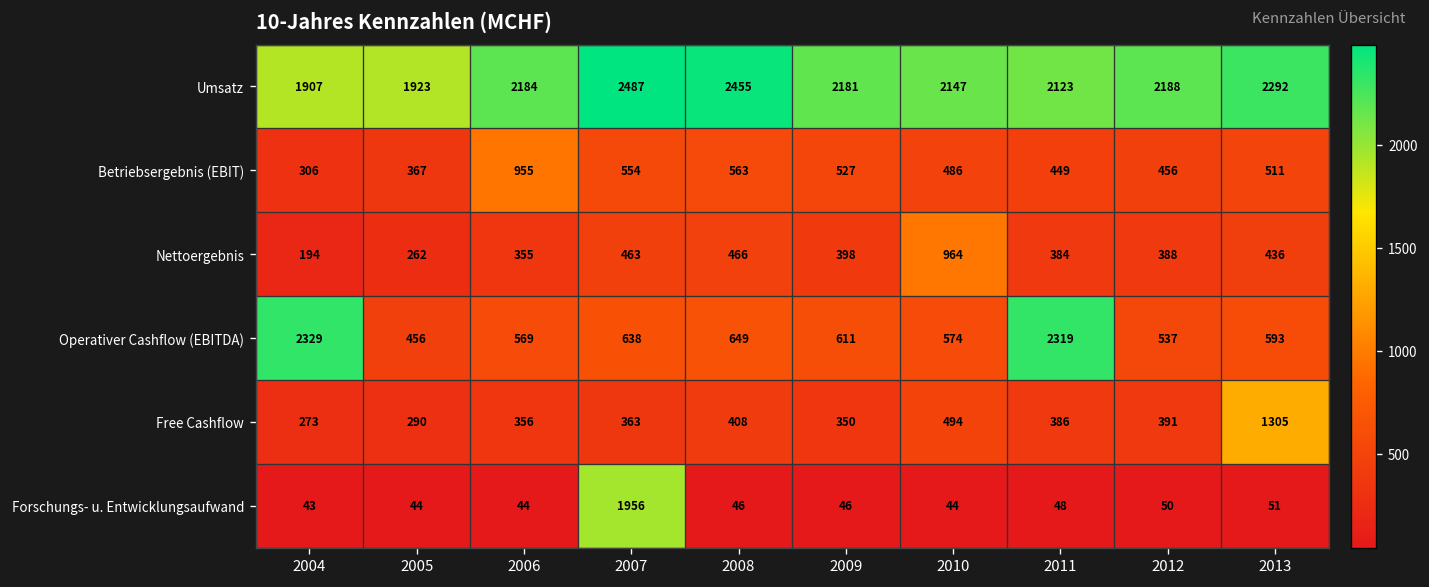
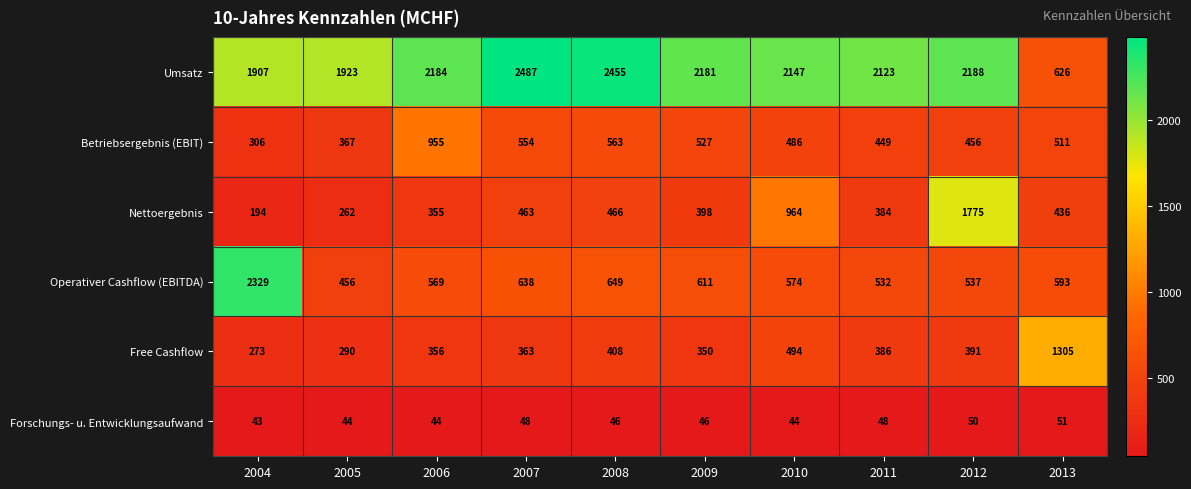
  {
    "Umsatz": {
      "2004": 1907,
      "2005": 1923,
      "2006": 2184,
      "2007": 2487,
      "2008": 2455,
      "2009": 2181,
      "2010": 2147,
      "2011": 2123,
      "2012": 2188,
-     "2013": 2292
+     "2013": 626
    },
    "Betriebsergebnis (EBIT)": {
      "2004": 306,
      "2005": 367,
      "2006": 955,
      "2007": 554,
      "2008": 563,
      "2009": 527,
      "2010": 486,
      "2011": 449,
      "2012": 456,
      "2013": 511
    },
    "Nettoergebnis": {
      "2004": 194,
      "2005": 262,
      "2006": 355,
      "2007": 463,
      "2008": 466,
      "2009": 398,
      "2010": 964,
      "2011": 384,
-     "2012": 388,
+     "2012": 1775,
      "2013": 436
    },
    "Operativer Cashflow (EBITDA)": {
      "2004": 2329,
      "2005": 456,
      "2006": 569,
      "2007": 638,
      "2008": 649,
      "2009": 611,
      "2010": 574,
-     "2011": 2319,
+     "2011": 532,
      "2012": 537,
      "2013": 593
    },
    "Free Cashflow": {
      "2004": 273,
      "2005": 290,
      "2006": 356,
      "2007": 363,
      "2008": 408,
      "2009": 350,
      "2010": 494,
      "2011": 386,
      "2012": 391,
      "2013": 1305
    },
    "Forschungs- u. Entwicklungsaufwand": {
      "2004": 43,
      "2005": 44,
      "2006": 44,
-     "2007": 1956,
+     "2007": 48,
      "2008": 46,
      "2009": 46,
      "2010": 44,
      "2011": 48,
      "2012": 50,
      "2013": 51
    }
  }
